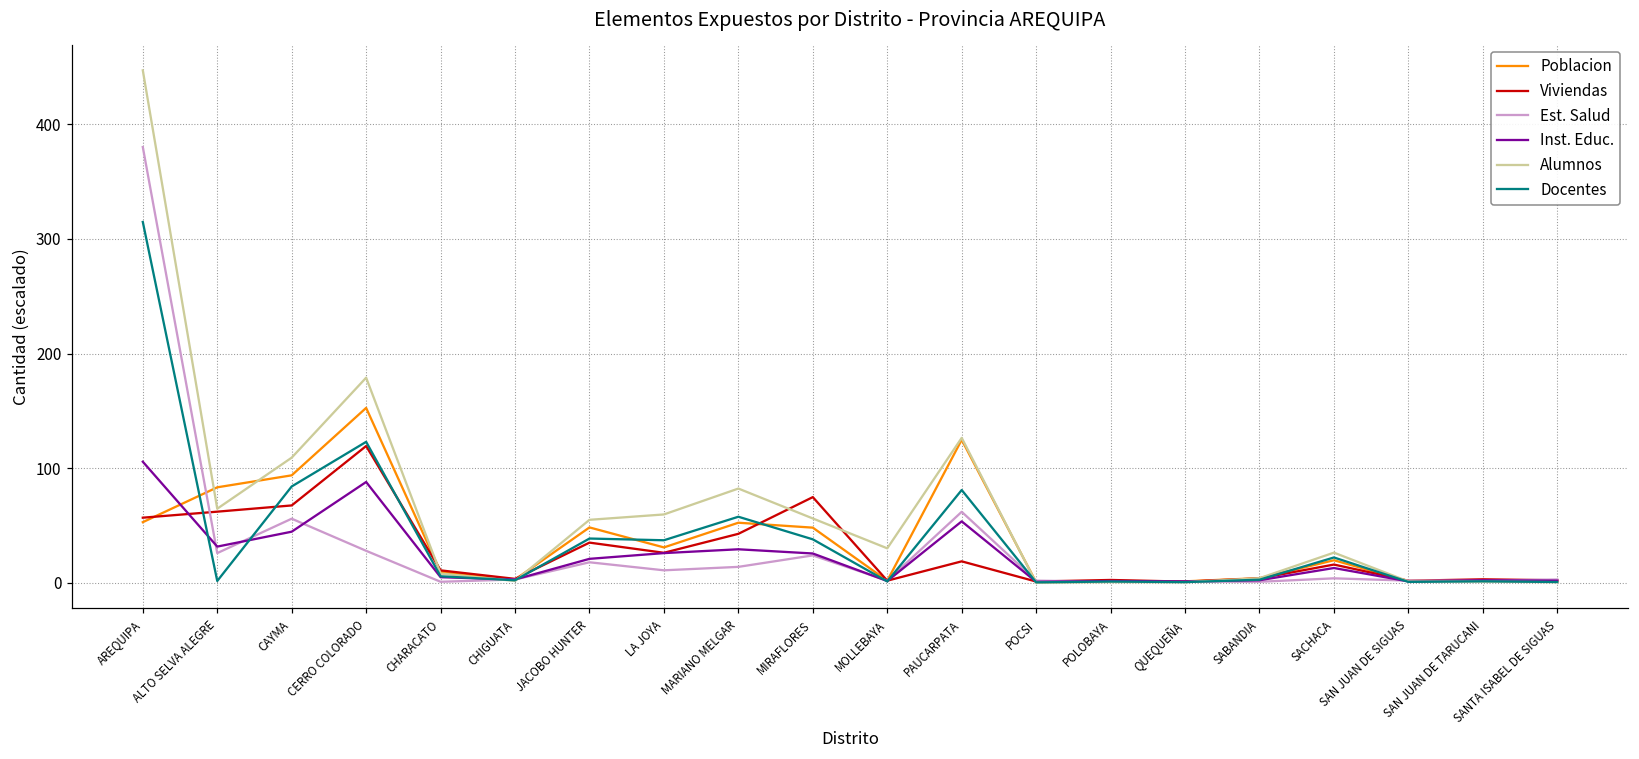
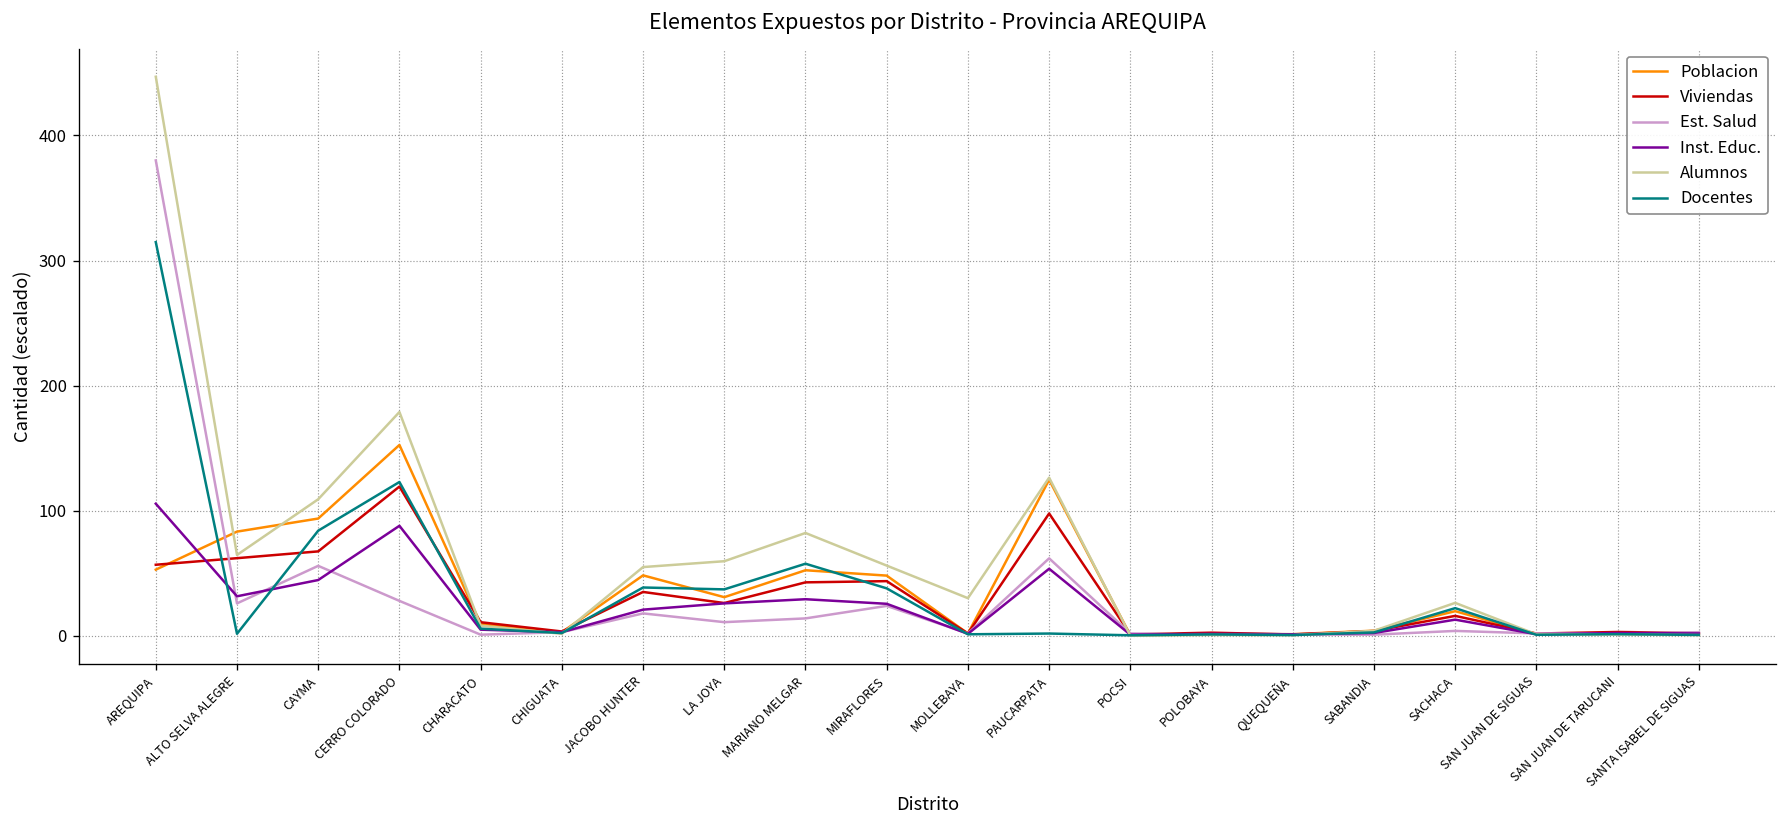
  {
    "Poblacion": {
      "AREQUIPA": 53,
      "ALTO SELVA ALEGRE": 83,
      "CAYMA": 94,
      "CERRO COLORADO": 153,
      "JACOBO HUNTER": 48,
      "LA JOYA": 31,
      "MARIANO MELGAR": 52,
      "MIRAFLORES": 48
    },
    "Viviendas": {
      "AREQUIPA": 57,
      "ALTO SELVA ALEGRE": 62,
      "CAYMA": 68,
      "CERRO COLORADO": 119,
      "JACOBO HUNTER": 35,
      "MARIANO MELGAR": 43,
-     "MIRAFLORES": 75,
-     "PAUCARPATA": 19,
+     "MIRAFLORES": 44,
+     "PAUCARPATA": 98,
      "SACHACA": 16
    },
    "Est. Salud": {
      "AREQUIPA": 380,
      "ALTO SELVA ALEGRE": 26,
      "CAYMA": 56,
      "CERRO COLORADO": 28,
      "CHARACATO": 1,
      "JACOBO HUNTER": 18,
      "LA JOYA": 11,
      "MARIANO MELGAR": 14,
      "PAUCARPATA": 62,
      "SACHACA": 4
    },
    "Inst. Educ.": {
      "AREQUIPA": 106,
      "ALTO SELVA ALEGRE": 32,
      "CAYMA": 45,
      "CERRO COLORADO": 88,
      "JACOBO HUNTER": 21,
      "MARIANO MELGAR": 29,
      "PAUCARPATA": 54,
      "SACHACA": 13
    },
    "Alumnos": {
      "AREQUIPA": 447,
      "ALTO SELVA ALEGRE": 65,
      "CAYMA": 109,
      "CERRO COLORADO": 179,
      "JACOBO HUNTER": 55,
      "LA JOYA": 60,
      "MARIANO MELGAR": 82,
      "MIRAFLORES": 56,
      "MOLLEBAYA": 30,
      "SACHACA": 26
    },
    "Docentes": {
      "AREQUIPA": 315,
      "ALTO SELVA ALEGRE": 2,
      "CAYMA": 84,
      "CERRO COLORADO": 123,
      "JACOBO HUNTER": 39,
      "LA JOYA": 37,
      "MARIANO MELGAR": 58,
      "MIRAFLORES": 38,
-     "PAUCARPATA": 81
+     "PAUCARPATA": 2
    }
  }
